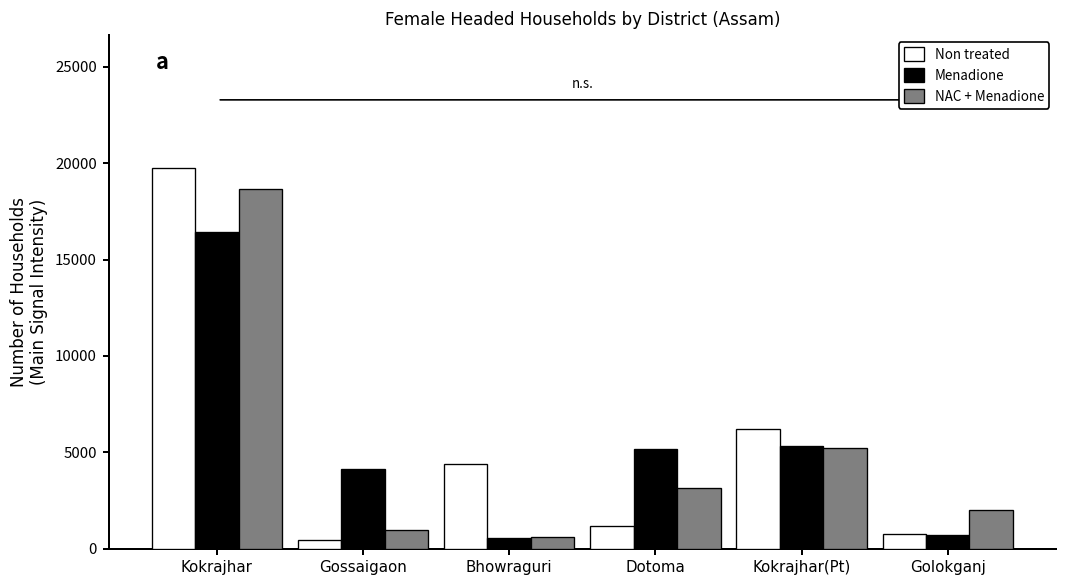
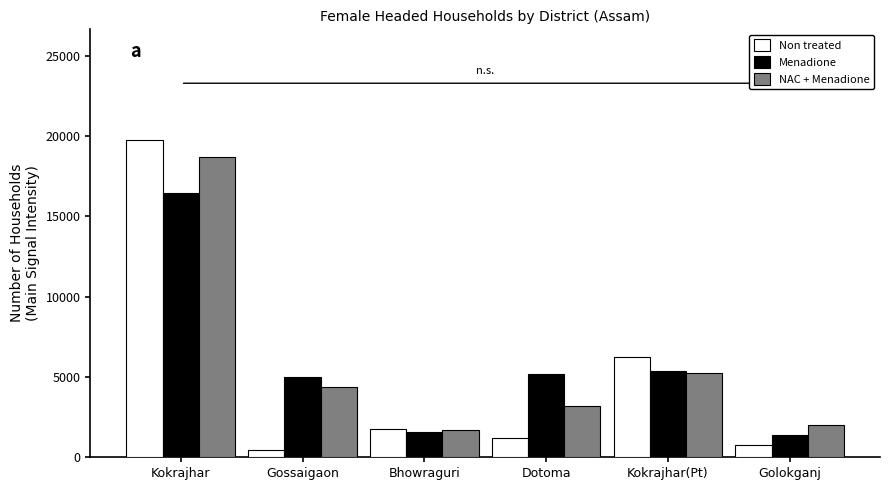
  {
    "Non treated": {
      "Kokrajhar": 19700,
      "Gossaigaon": 500,
-     "Bhowraguri": 4400,
+     "Bhowraguri": 1700,
      "Dotoma": 1200,
      "Kokrajhar(Pt)": 6200,
      "Golokganj": 800
    },
    "Menadione": {
      "Kokrajhar": 16400,
-     "Gossaigaon": 4100,
-     "Bhowraguri": 600,
+     "Gossaigaon": 5000,
+     "Bhowraguri": 1600,
      "Dotoma": 5200,
      "Kokrajhar(Pt)": 5300,
-     "Golokganj": 700
+     "Golokganj": 1400
    },
    "NAC + Menadione": {
      "Kokrajhar": 18700,
-     "Gossaigaon": 1000,
-     "Bhowraguri": 600,
+     "Gossaigaon": 4400,
+     "Bhowraguri": 1700,
      "Dotoma": 3200,
      "Kokrajhar(Pt)": 5200,
      "Golokganj": 2000
    }
  }
